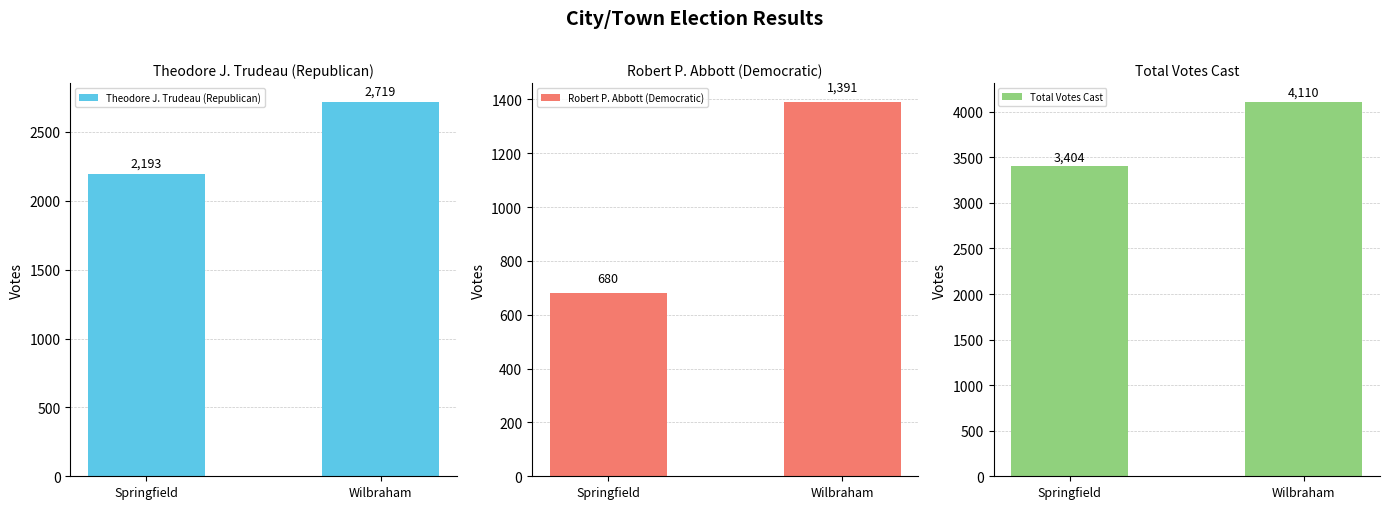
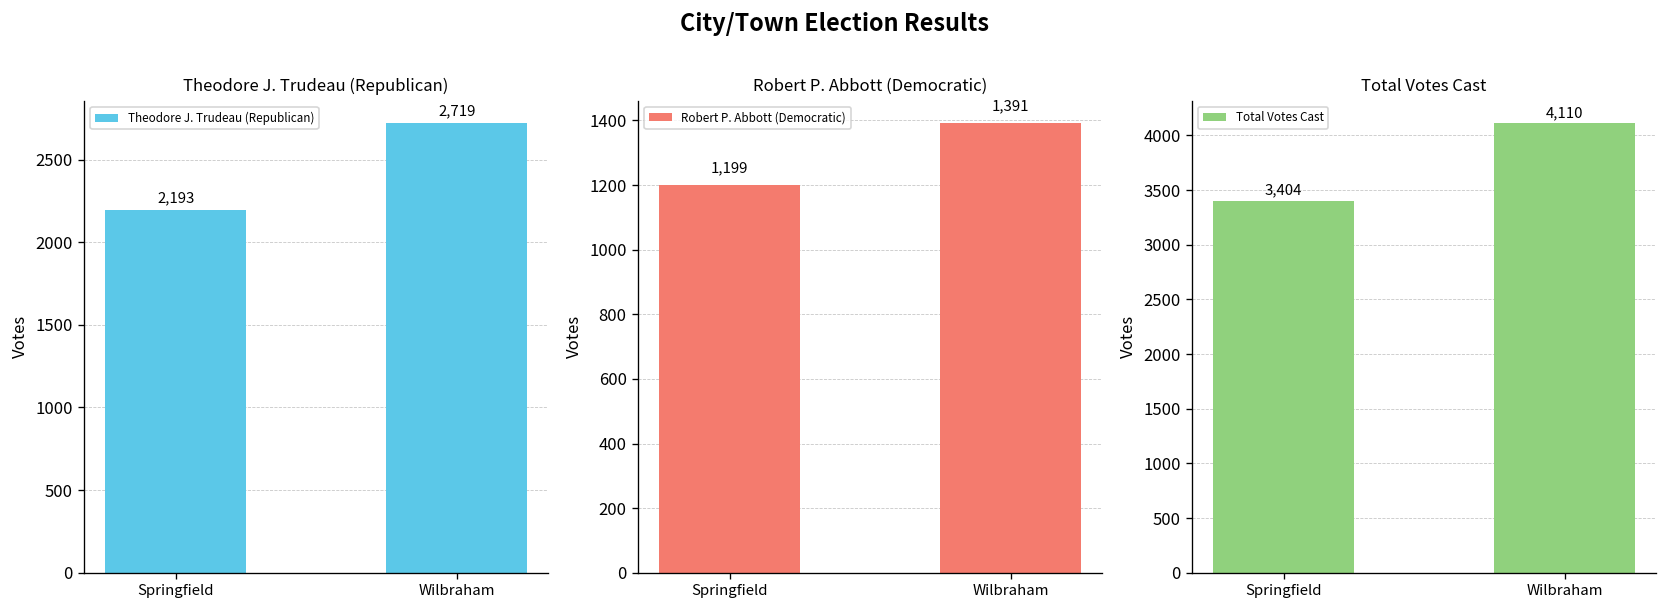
  {
    "Theodore J. Trudeau (Republican)": {
      "Springfield": "2,193",
      "Wilbraham": "2,719"
    },
    "Robert P. Abbott (Democratic)": {
-     "Springfield": "680",
+     "Springfield": "1,199",
      "Wilbraham": "1,391"
    },
    "Total Votes Cast": {
      "Springfield": "3,404",
      "Wilbraham": "4,110"
    }
  }
